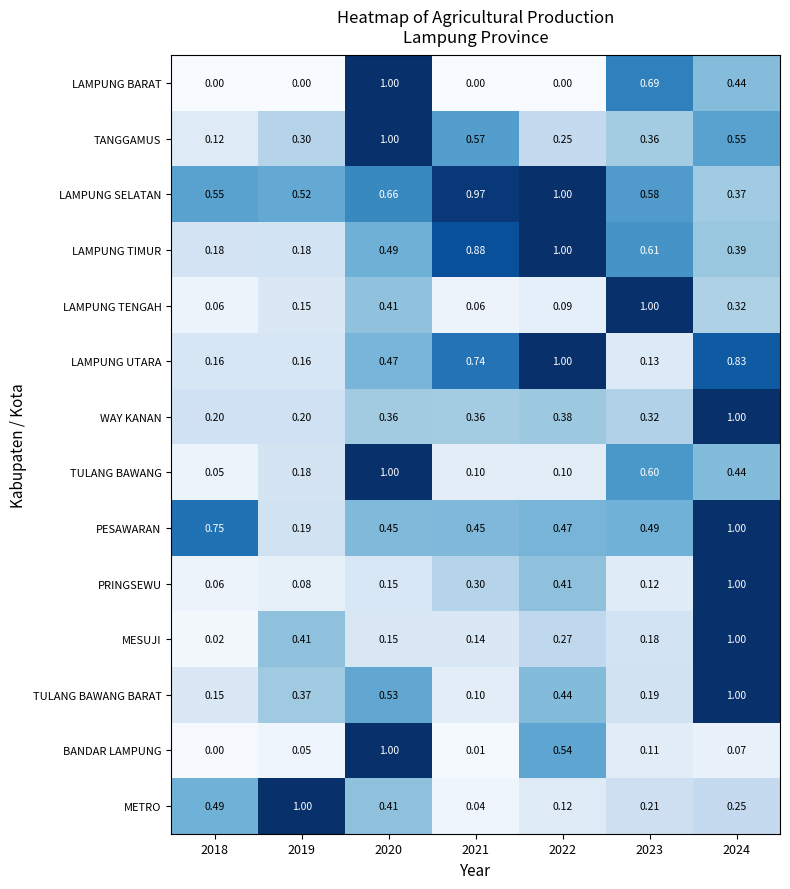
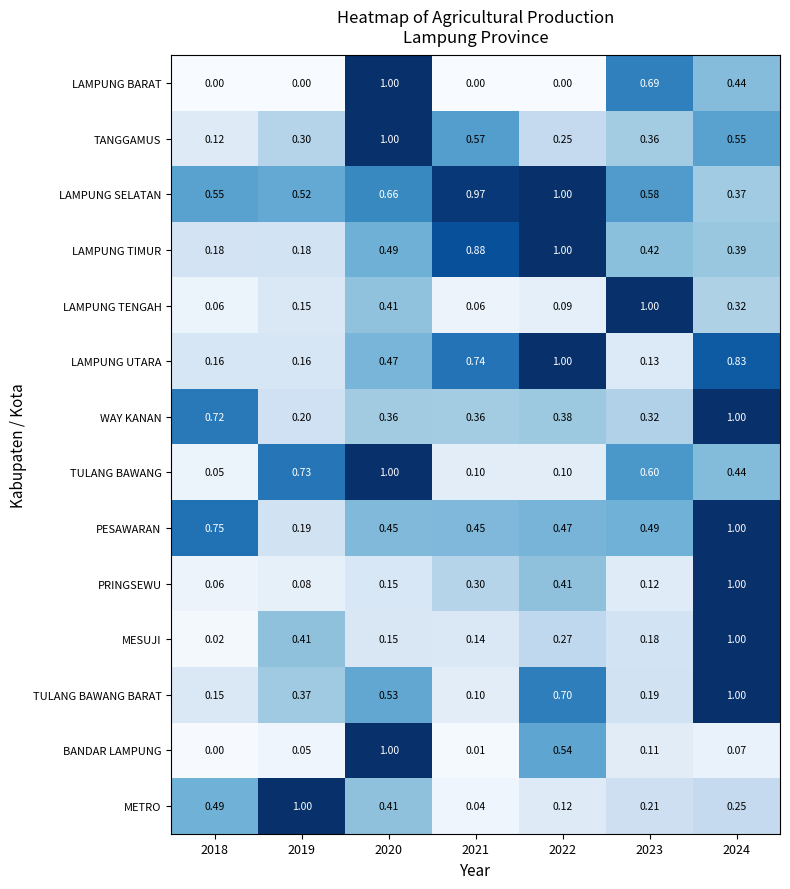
  {
    "LAMPUNG BARAT": {
      "2018": 0.00,
      "2019": 0.00,
      "2020": 1.00,
      "2021": 0.00,
      "2022": 0.00,
      "2023": 0.69,
      "2024": 0.44
    },
    "TANGGAMUS": {
      "2018": 0.12,
      "2019": 0.30,
      "2020": 1.00,
      "2021": 0.57,
      "2022": 0.25,
      "2023": 0.36,
      "2024": 0.55
    },
    "LAMPUNG SELATAN": {
      "2018": 0.55,
      "2019": 0.52,
      "2020": 0.66,
      "2021": 0.97,
      "2022": 1.00,
      "2023": 0.58,
      "2024": 0.37
    },
    "LAMPUNG TIMUR": {
      "2018": 0.18,
      "2019": 0.18,
      "2020": 0.49,
      "2021": 0.88,
      "2022": 1.00,
-     "2023": 0.61,
+     "2023": 0.42,
      "2024": 0.39
    },
    "LAMPUNG TENGAH": {
      "2018": 0.06,
      "2019": 0.15,
      "2020": 0.41,
      "2021": 0.06,
      "2022": 0.09,
      "2023": 1.00,
      "2024": 0.32
    },
    "LAMPUNG UTARA": {
      "2018": 0.16,
      "2019": 0.16,
      "2020": 0.47,
      "2021": 0.74,
      "2022": 1.00,
      "2023": 0.13,
      "2024": 0.83
    },
    "WAY KANAN": {
-     "2018": 0.20,
+     "2018": 0.72,
      "2019": 0.20,
      "2020": 0.36,
      "2021": 0.36,
      "2022": 0.38,
      "2023": 0.32,
      "2024": 1.00
    },
    "TULANG BAWANG": {
      "2018": 0.05,
-     "2019": 0.18,
+     "2019": 0.73,
      "2020": 1.00,
      "2021": 0.10,
      "2022": 0.10,
      "2023": 0.60,
      "2024": 0.44
    },
    "PESAWARAN": {
      "2018": 0.75,
      "2019": 0.19,
      "2020": 0.45,
      "2021": 0.45,
      "2022": 0.47,
      "2023": 0.49,
      "2024": 1.00
    },
    "PRINGSEWU": {
      "2018": 0.06,
      "2019": 0.08,
      "2020": 0.15,
      "2021": 0.30,
      "2022": 0.41,
      "2023": 0.12,
      "2024": 1.00
    },
    "MESUJI": {
      "2018": 0.02,
      "2019": 0.41,
      "2020": 0.15,
      "2021": 0.14,
      "2022": 0.27,
      "2023": 0.18,
      "2024": 1.00
    },
    "TULANG BAWANG BARAT": {
      "2018": 0.15,
      "2019": 0.37,
      "2020": 0.53,
      "2021": 0.10,
-     "2022": 0.44,
+     "2022": 0.70,
      "2023": 0.19,
      "2024": 1.00
    },
    "BANDAR LAMPUNG": {
      "2018": 0.00,
      "2019": 0.05,
      "2020": 1.00,
      "2021": 0.01,
      "2022": 0.54,
      "2023": 0.11,
      "2024": 0.07
    },
    "METRO": {
      "2018": 0.49,
      "2019": 1.00,
      "2020": 0.41,
      "2021": 0.04,
      "2022": 0.12,
      "2023": 0.21,
      "2024": 0.25
    }
  }
